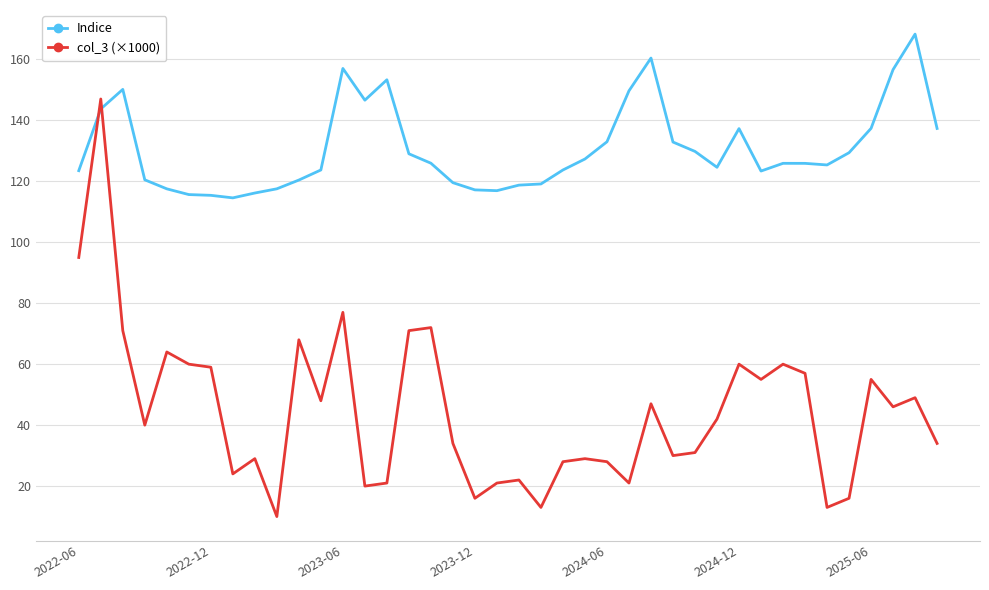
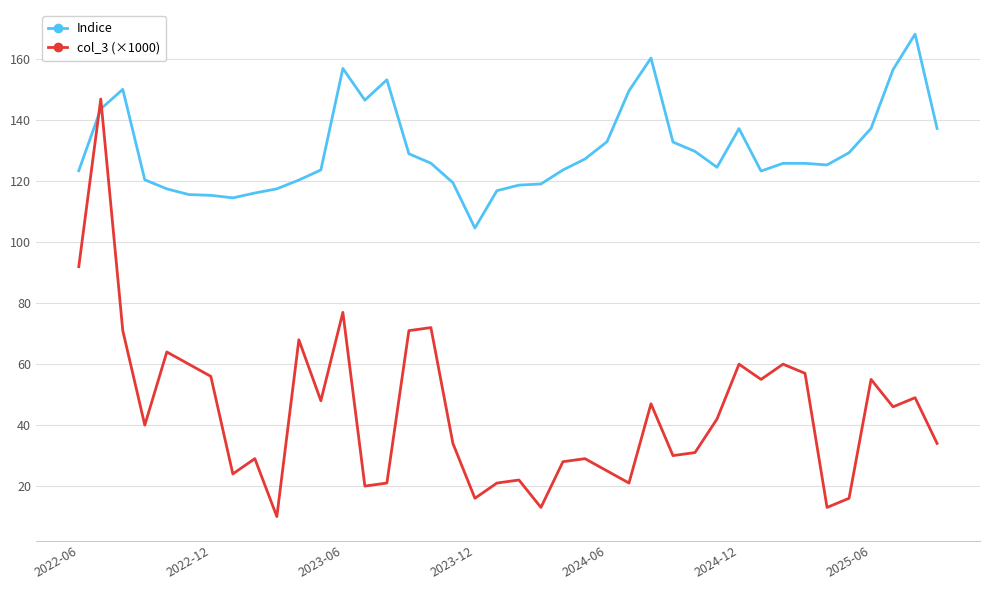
  {
    "Indice": {
      "2022-06": 123,
      "2022-12": 115,
      "2023-06": 157,
-     "2023-12": 117,
+     "2023-12": 105,
      "2024-06": 133,
      "2024-12": 137,
      "2025-06": 137
    },
    "col_3 (×1000)": {
-     "2022-06": 95,
-     "2022-12": 59,
+     "2022-06": 92,
+     "2022-12": 56,
      "2023-06": 77,
      "2023-12": 16,
-     "2024-06": 28,
+     "2024-06": 25,
      "2024-12": 60,
      "2025-06": 55
    }
  }
